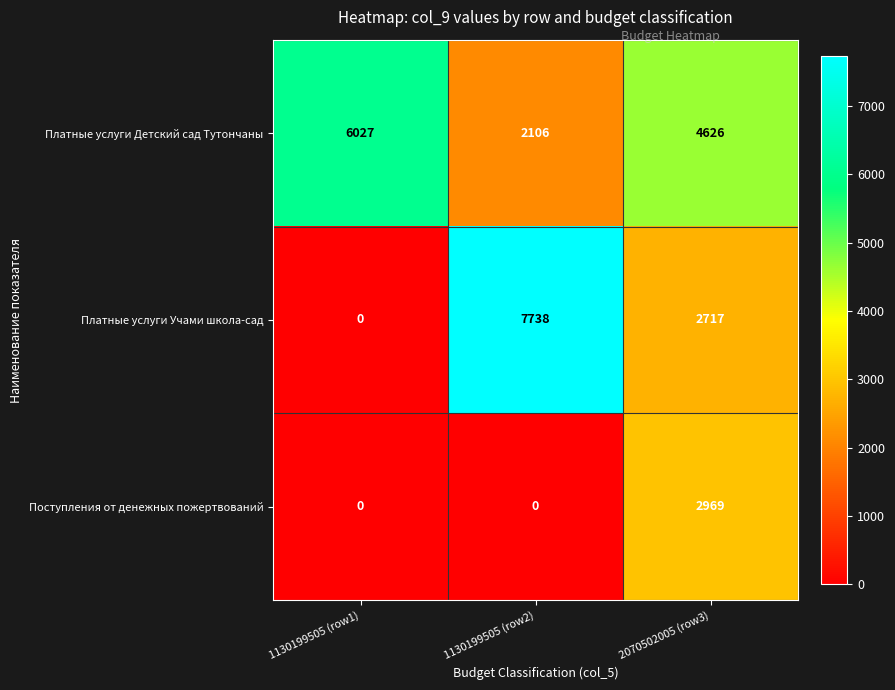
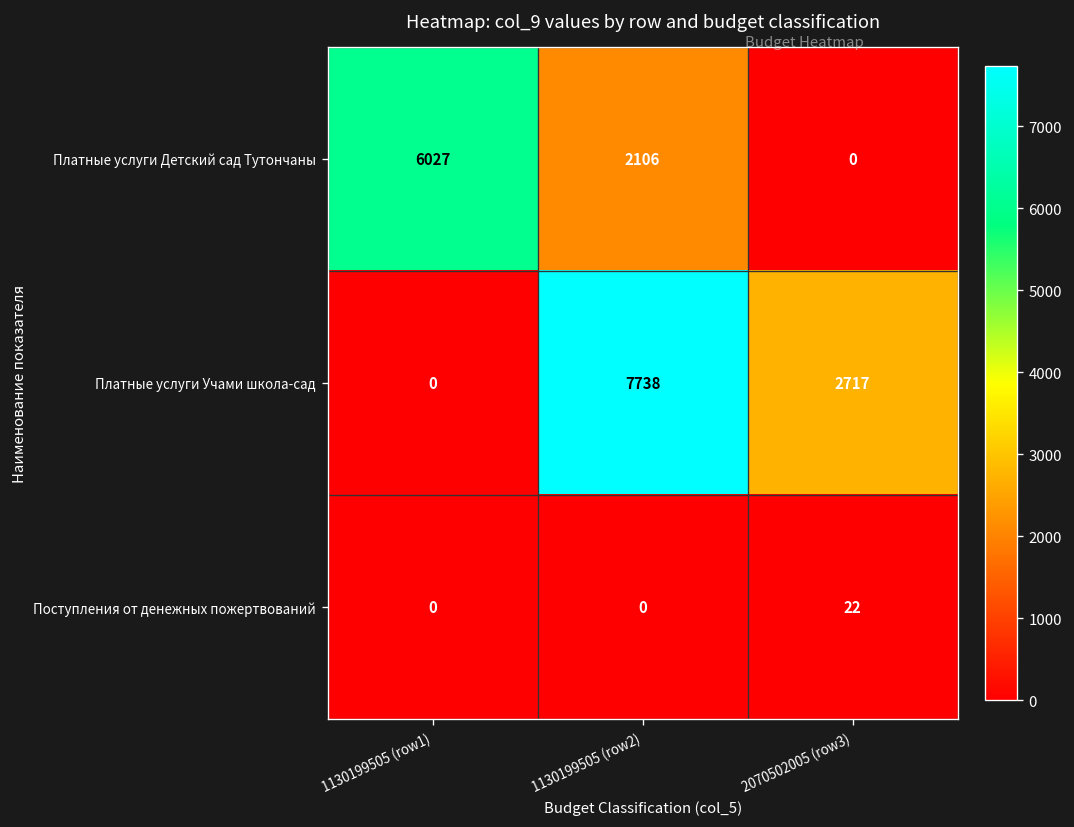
  {
    "Платные услуги Детский сад Тутончаны": {
      "1130199505 (row1)": 6027,
      "1130199505 (row2)": 2106,
-     "2070502005 (row3)": 4626
+     "2070502005 (row3)": 0
    },
    "Платные услуги Учами школа-сад": {
      "1130199505 (row1)": 0,
      "1130199505 (row2)": 7738,
      "2070502005 (row3)": 2717
    },
    "Поступления от денежных пожертвований": {
      "1130199505 (row1)": 0,
      "1130199505 (row2)": 0,
-     "2070502005 (row3)": 2969
+     "2070502005 (row3)": 22
    }
  }
